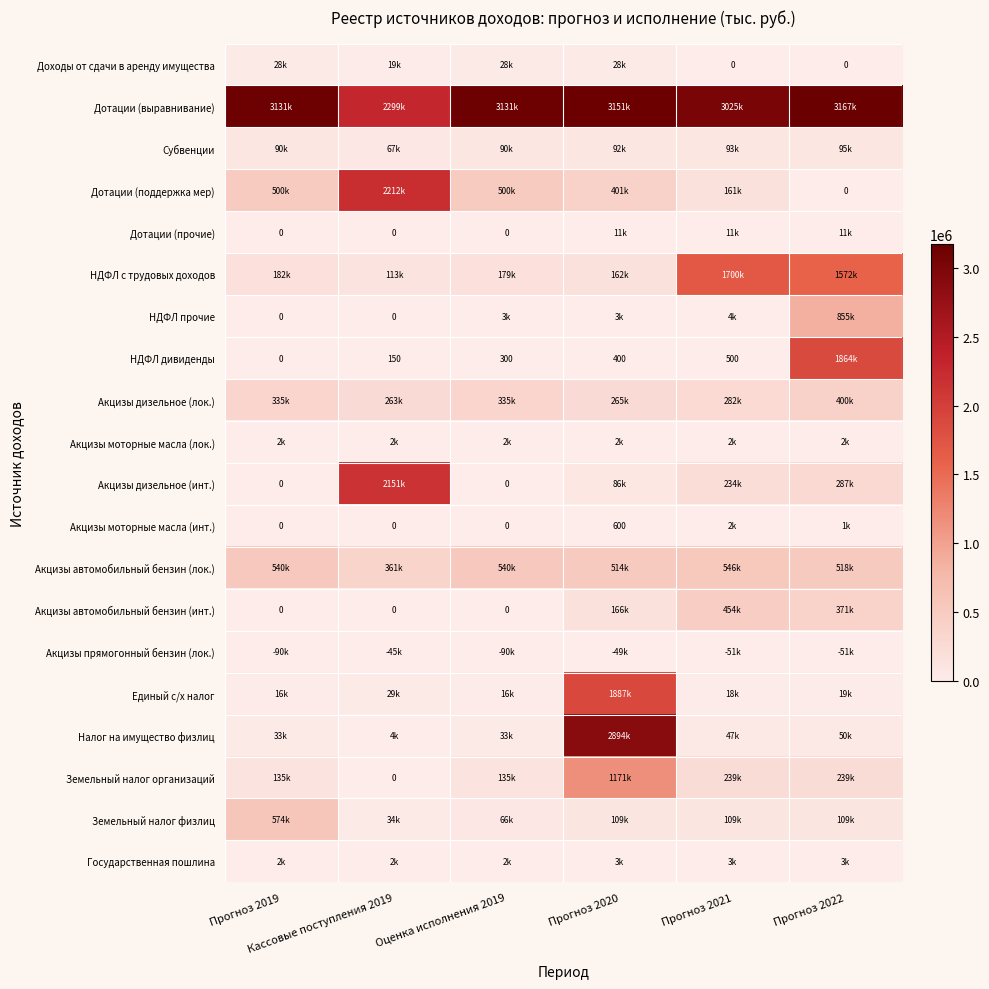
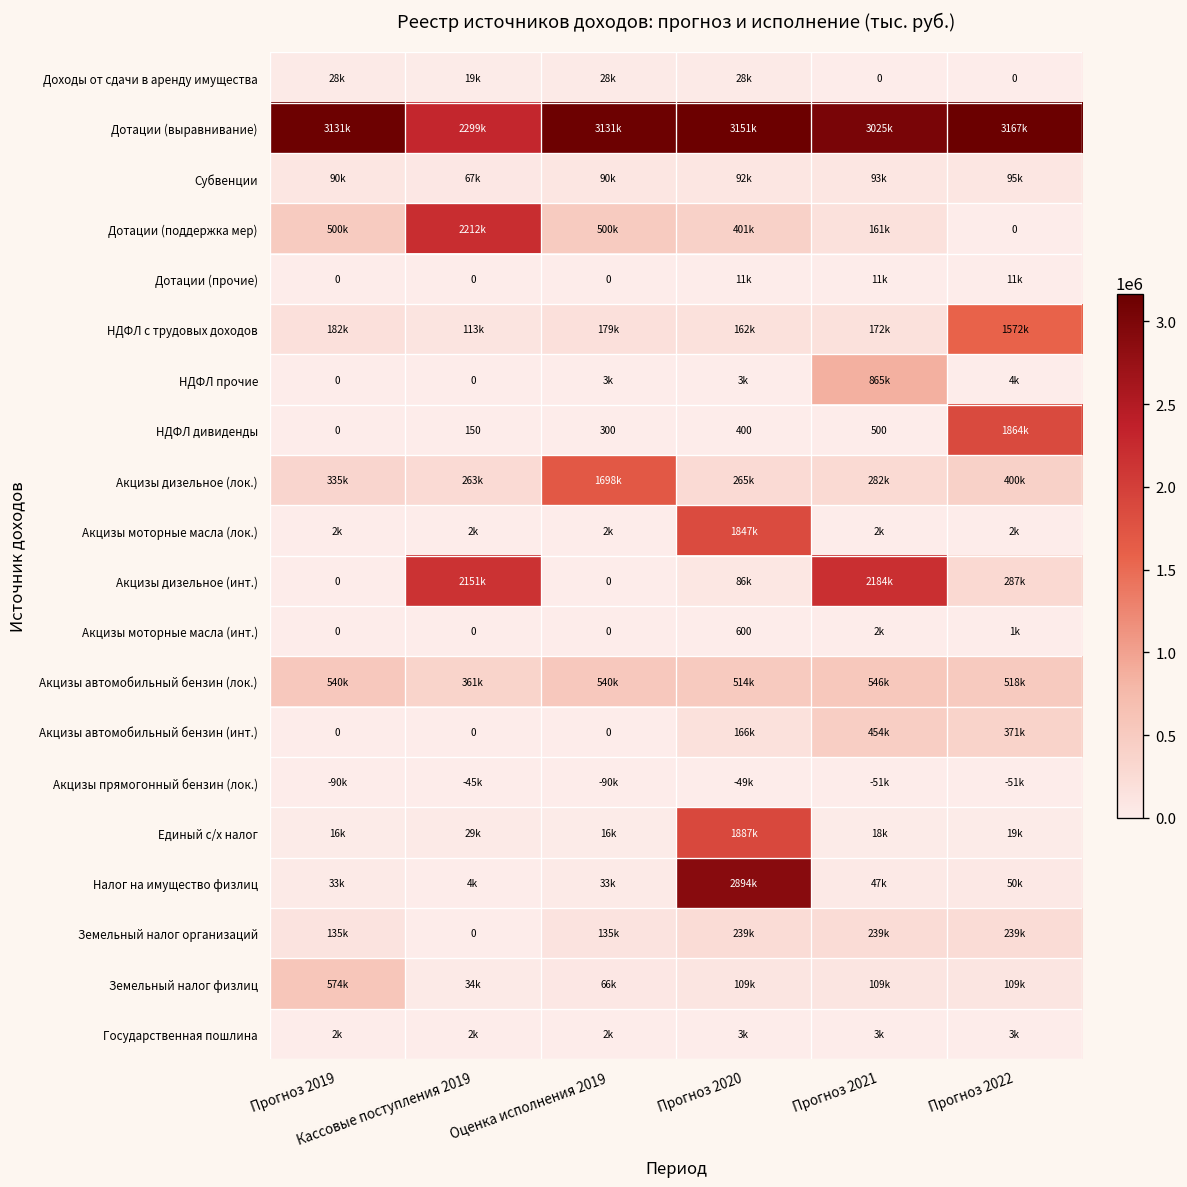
  {
    "Доходы от сдачи в аренду имущества": {
      "Прогноз 2019": "28k",
      "Кассовые поступления 2019": "19k",
      "Оценка исполнения 2019": "28k",
      "Прогноз 2020": "28k",
      "Прогноз 2021": "0",
      "Прогноз 2022": "0"
    },
    "Дотации (выравнивание)": {
      "Прогноз 2019": "3131k",
      "Кассовые поступления 2019": "2299k",
      "Оценка исполнения 2019": "3131k",
      "Прогноз 2020": "3151k",
      "Прогноз 2021": "3025k",
      "Прогноз 2022": "3167k"
    },
    "Субвенции": {
      "Прогноз 2019": "90k",
      "Кассовые поступления 2019": "67k",
      "Оценка исполнения 2019": "90k",
      "Прогноз 2020": "92k",
      "Прогноз 2021": "93k",
      "Прогноз 2022": "95k"
    },
    "Дотации (поддержка мер)": {
      "Прогноз 2019": "500k",
      "Кассовые поступления 2019": "2212k",
      "Оценка исполнения 2019": "500k",
      "Прогноз 2020": "401k",
      "Прогноз 2021": "161k",
      "Прогноз 2022": "0"
    },
    "Дотации (прочие)": {
      "Прогноз 2019": "0",
      "Кассовые поступления 2019": "0",
      "Оценка исполнения 2019": "0",
      "Прогноз 2020": "11k",
      "Прогноз 2021": "11k",
      "Прогноз 2022": "11k"
    },
    "НДФЛ с трудовых доходов": {
      "Прогноз 2019": "182k",
      "Кассовые поступления 2019": "113k",
      "Оценка исполнения 2019": "179k",
      "Прогноз 2020": "162k",
-     "Прогноз 2021": "1700k",
+     "Прогноз 2021": "172k",
      "Прогноз 2022": "1572k"
    },
    "НДФЛ прочие": {
      "Прогноз 2019": "0",
      "Кассовые поступления 2019": "0",
      "Оценка исполнения 2019": "3k",
      "Прогноз 2020": "3k",
-     "Прогноз 2021": "4k",
-     "Прогноз 2022": "855k"
+     "Прогноз 2021": "865k",
+     "Прогноз 2022": "4k"
    },
    "НДФЛ дивиденды": {
      "Прогноз 2019": "0",
      "Кассовые поступления 2019": "150",
      "Оценка исполнения 2019": "300",
      "Прогноз 2020": "400",
      "Прогноз 2021": "500",
      "Прогноз 2022": "1864k"
    },
    "Акцизы дизельное (лок.)": {
      "Прогноз 2019": "335k",
      "Кассовые поступления 2019": "263k",
-     "Оценка исполнения 2019": "335k",
+     "Оценка исполнения 2019": "1698k",
      "Прогноз 2020": "265k",
      "Прогноз 2021": "282k",
      "Прогноз 2022": "400k"
    },
    "Акцизы моторные масла (лок.)": {
      "Прогноз 2019": "2k",
      "Кассовые поступления 2019": "2k",
      "Оценка исполнения 2019": "2k",
-     "Прогноз 2020": "2k",
+     "Прогноз 2020": "1847k",
      "Прогноз 2021": "2k",
      "Прогноз 2022": "2k"
    },
    "Акцизы дизельное (инт.)": {
      "Прогноз 2019": "0",
      "Кассовые поступления 2019": "2151k",
      "Оценка исполнения 2019": "0",
      "Прогноз 2020": "86k",
-     "Прогноз 2021": "234k",
+     "Прогноз 2021": "2184k",
      "Прогноз 2022": "287k"
    },
    "Акцизы моторные масла (инт.)": {
      "Прогноз 2019": "0",
      "Кассовые поступления 2019": "0",
      "Оценка исполнения 2019": "0",
      "Прогноз 2020": "600",
      "Прогноз 2021": "2k",
      "Прогноз 2022": "1k"
    },
    "Акцизы автомобильный бензин (лок.)": {
      "Прогноз 2019": "540k",
      "Кассовые поступления 2019": "361k",
      "Оценка исполнения 2019": "540k",
      "Прогноз 2020": "514k",
      "Прогноз 2021": "546k",
      "Прогноз 2022": "518k"
    },
    "Акцизы автомобильный бензин (инт.)": {
      "Прогноз 2019": "0",
      "Кассовые поступления 2019": "0",
      "Оценка исполнения 2019": "0",
      "Прогноз 2020": "166k",
      "Прогноз 2021": "454k",
      "Прогноз 2022": "371k"
    },
    "Акцизы прямогонный бензин (лок.)": {
      "Прогноз 2019": "-90k",
      "Кассовые поступления 2019": "-45k",
      "Оценка исполнения 2019": "-90k",
      "Прогноз 2020": "-49k",
      "Прогноз 2021": "-51k",
      "Прогноз 2022": "-51k"
    },
    "Единый с/х налог": {
      "Прогноз 2019": "16k",
      "Кассовые поступления 2019": "29k",
      "Оценка исполнения 2019": "16k",
      "Прогноз 2020": "1887k",
      "Прогноз 2021": "18k",
      "Прогноз 2022": "19k"
    },
    "Налог на имущество физлиц": {
      "Прогноз 2019": "33k",
      "Кассовые поступления 2019": "4k",
      "Оценка исполнения 2019": "33k",
      "Прогноз 2020": "2894k",
      "Прогноз 2021": "47k",
      "Прогноз 2022": "50k"
    },
    "Земельный налог организаций": {
      "Прогноз 2019": "135k",
      "Кассовые поступления 2019": "0",
      "Оценка исполнения 2019": "135k",
-     "Прогноз 2020": "1171k",
+     "Прогноз 2020": "239k",
      "Прогноз 2021": "239k",
      "Прогноз 2022": "239k"
    },
    "Земельный налог физлиц": {
      "Прогноз 2019": "574k",
      "Кассовые поступления 2019": "34k",
      "Оценка исполнения 2019": "66k",
      "Прогноз 2020": "109k",
      "Прогноз 2021": "109k",
      "Прогноз 2022": "109k"
    },
    "Государственная пошлина": {
      "Прогноз 2019": "2k",
      "Кассовые поступления 2019": "2k",
      "Оценка исполнения 2019": "2k",
      "Прогноз 2020": "3k",
      "Прогноз 2021": "3k",
      "Прогноз 2022": "3k"
    }
  }
